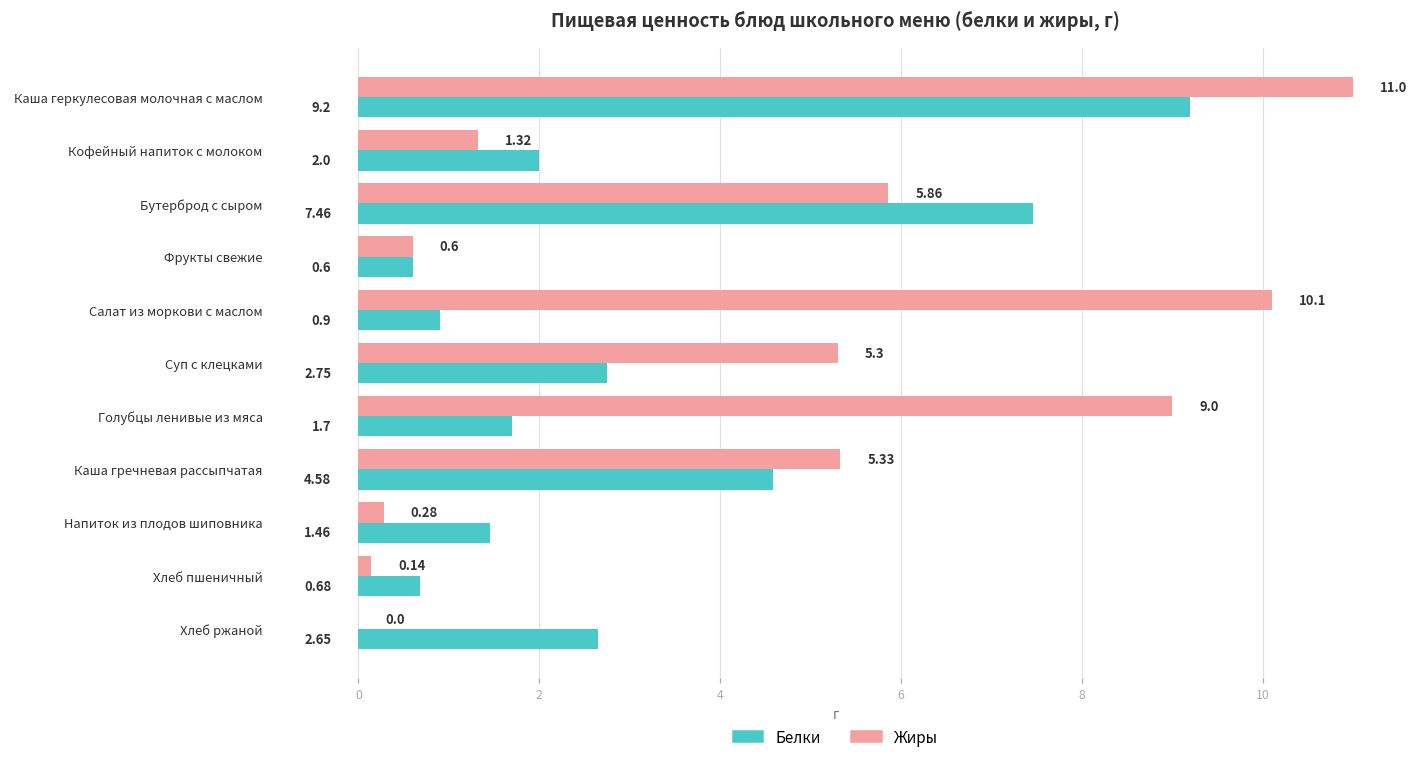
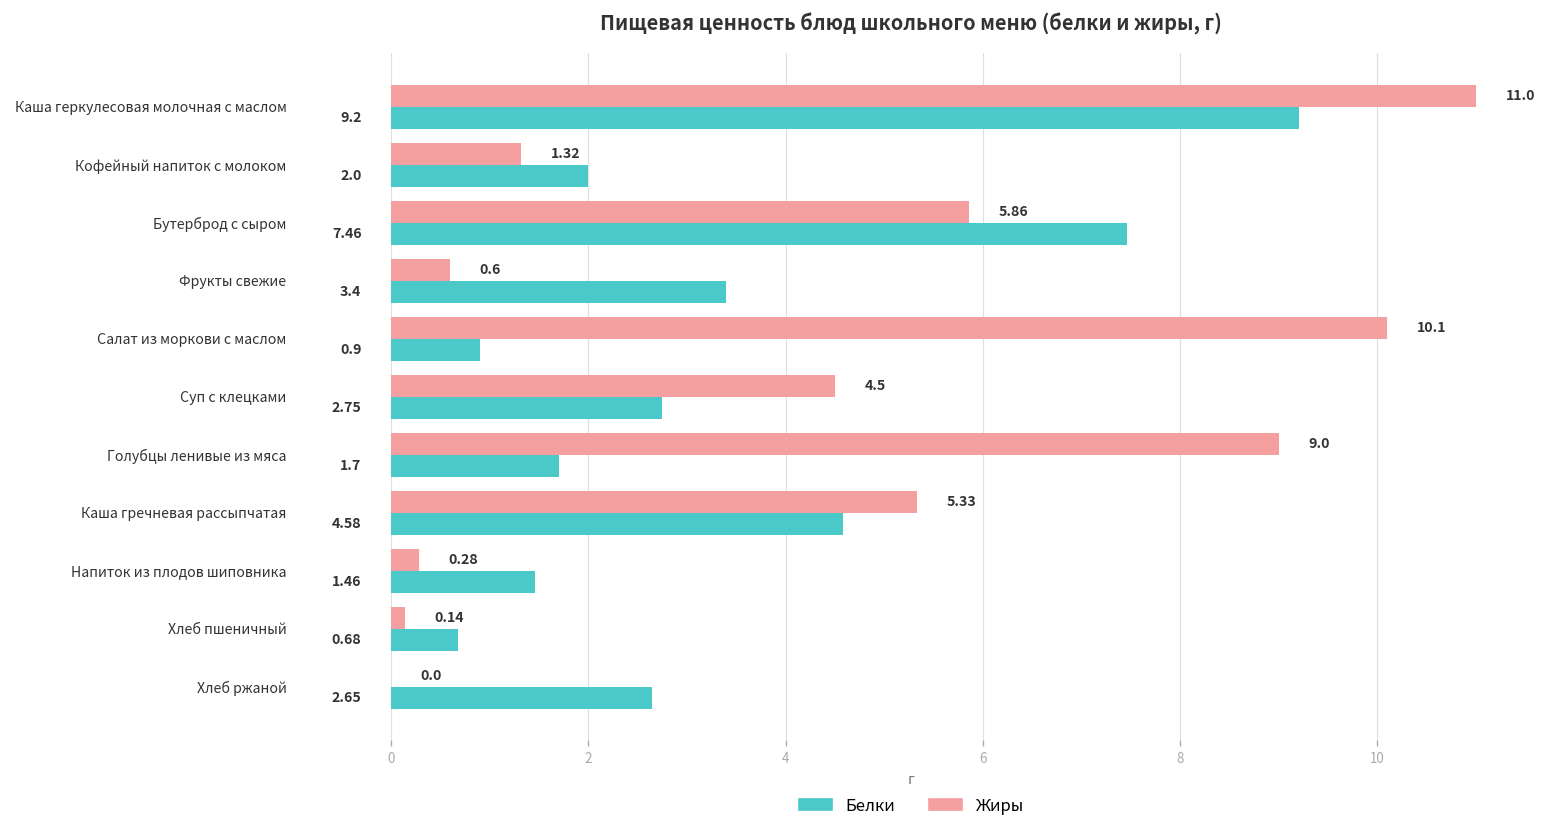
  {
    "Белки": {
-     "Фрукты свежие": 0.6
+     "Фрукты свежие": 3.4
    },
    "Жиры": {
      "Каша геркулесовая молочная с маслом": 11.0,
      "Кофейный напиток с молоком": 1.32,
      "Бутерброд с сыром": 5.86,
      "Фрукты свежие": 0.6,
      "Салат из моркови с маслом": 10.1,
-     "Суп с клецками": 5.3,
+     "Суп с клецками": 4.5,
      "Голубцы ленивые из мяса": 9.0,
      "Каша гречневая рассыпчатая": 5.33,
      "Напиток из плодов шиповника": 0.28,
      "Хлеб пшеничный": 0.14,
      "Хлеб ржаной": 0.0
    }
  }
